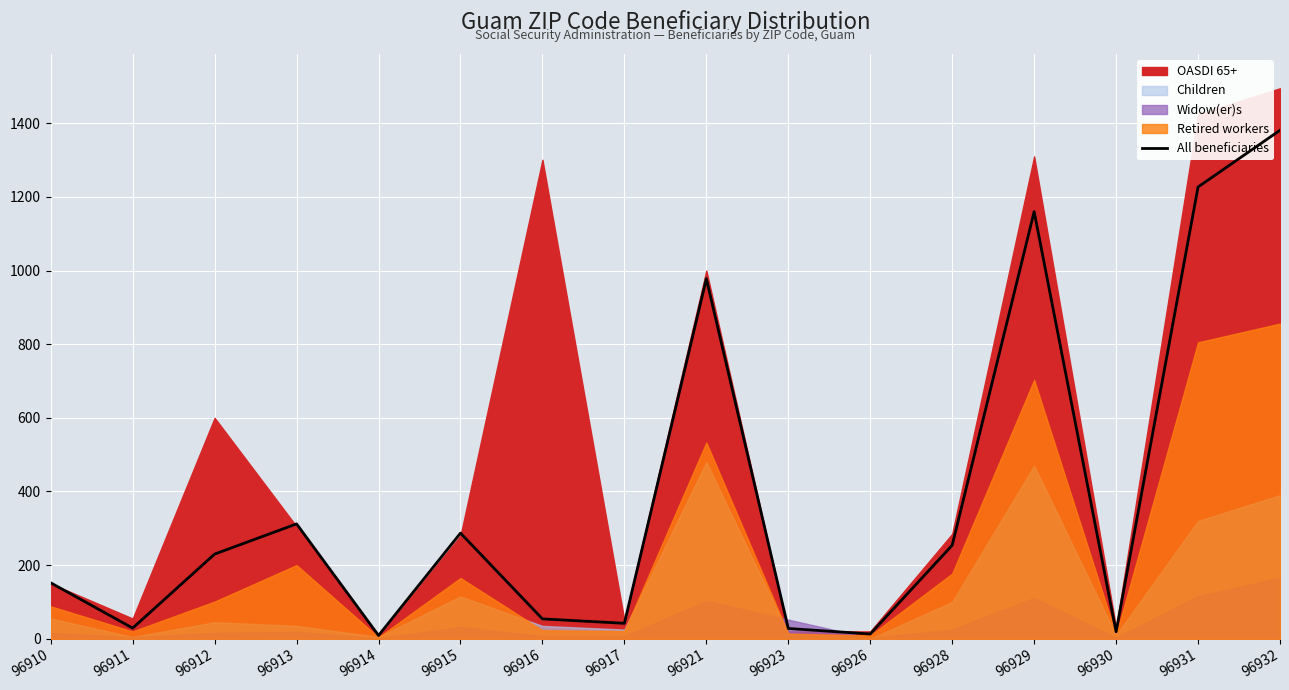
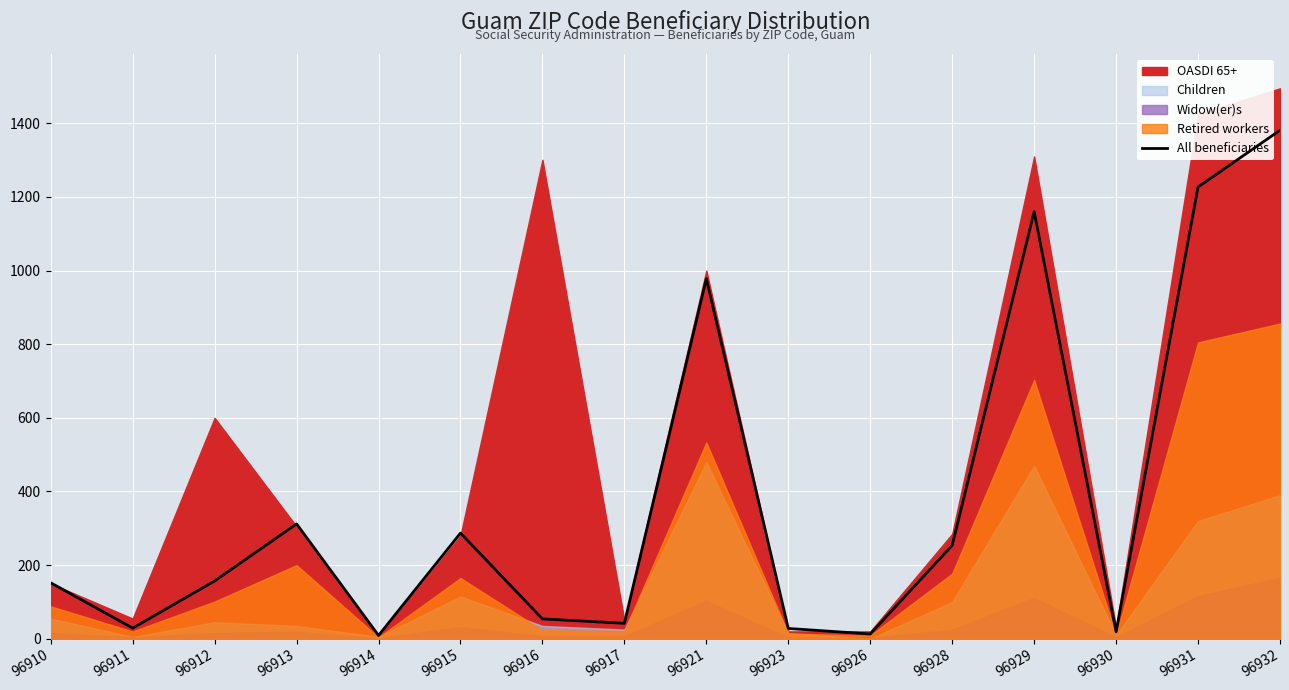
  {
    "All beneficiaries": {
      "96911": 30,
-     "96912": 230,
+     "96912": 160,
      "96913": 310,
      "96915": 290,
      "96916": 50,
      "96917": 40,
      "96921": 980,
      "96923": 30,
      "96928": 250,
      "96929": 1160,
      "96930": 20,
      "96931": 1230,
      "96932": 1380
    },
    "OASDI 65+": {
      "96911": 60,
      "96912": 600,
      "96913": 310,
      "96915": 280,
      "96916": 1300,
      "96917": 50,
      "96921": 1000,
      "96926": 20,
      "96928": 290,
      "96929": 1310,
      "96930": 30,
      "96932": 1500
    },
    "Children": {
      "96910": 60,
      "96912": 50,
      "96913": 40,
      "96915": 120,
      "96916": 40,
      "96921": 480,
      "96928": 100,
      "96929": 470,
      "96931": 320,
      "96932": 390
    },
    "Widow(er)s": {
      "96910": 20,
      "96912": 20,
      "96913": 20,
      "96915": 30,
      "96916": 10,
      "96917": 10,
      "96921": 100,
-     "96923": 50,
+     "96923": 0,
      "96928": 30,
      "96929": 110,
      "96931": 120,
      "96932": 170
    },
    "Retired workers": {
      "96910": 90,
      "96911": 20,
      "96912": 100,
      "96913": 200,
      "96915": 170,
      "96916": 20,
      "96921": 530,
      "96928": 180,
      "96929": 700,
      "96931": 810,
      "96932": 860
    }
  }
